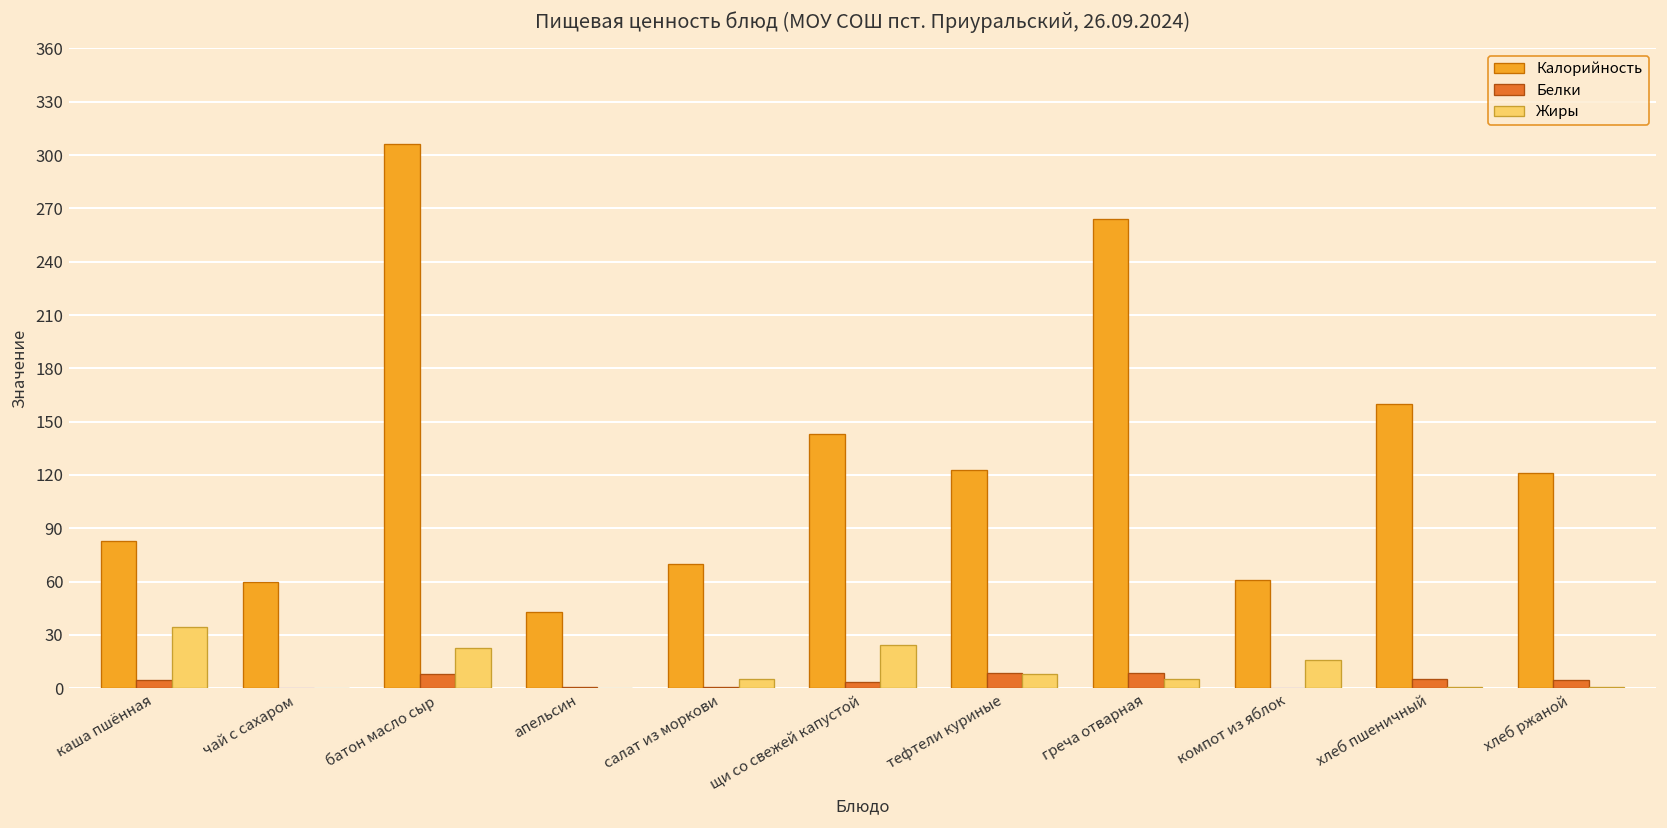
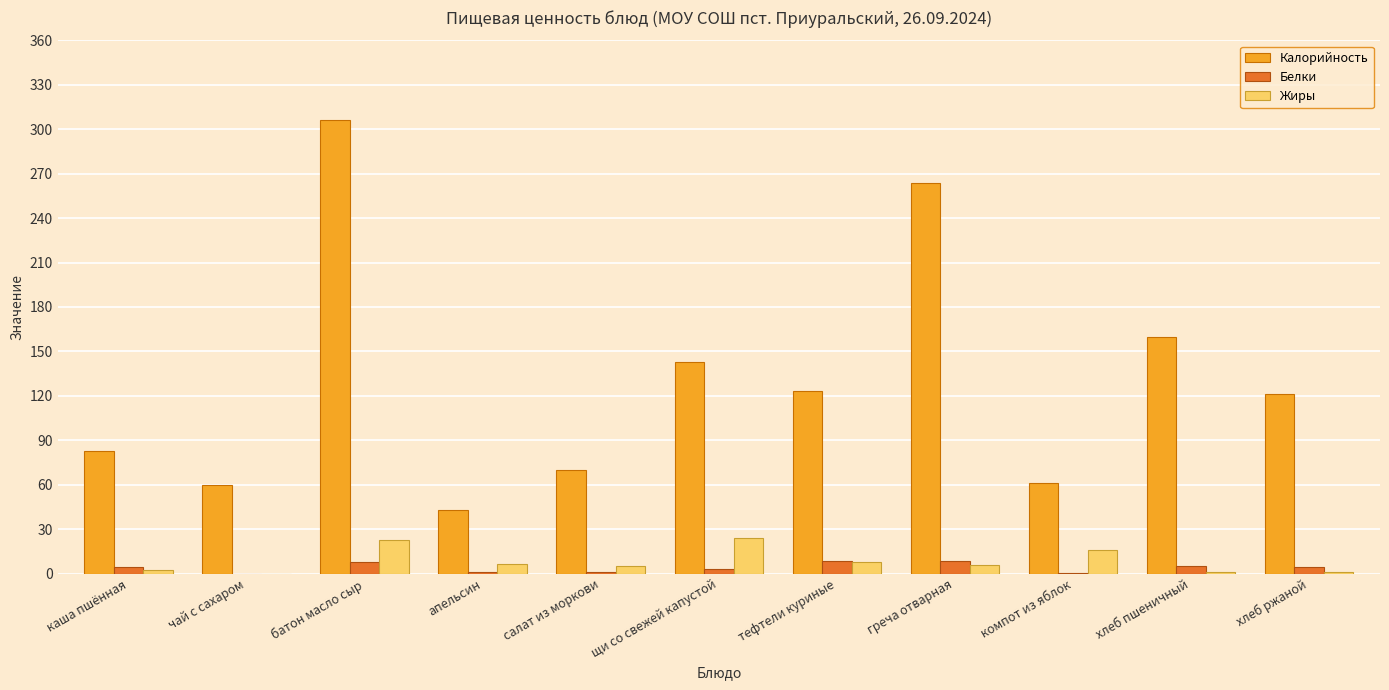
  {
    "Жиры": {
-     "каша пшённая": 35,
+     "каша пшённая": 3,
      "чай с сахаром": 0,
      "батон масло сыр": 22,
-     "апельсин": 0,
+     "апельсин": 6,
      "салат из моркови": 5,
      "щи со свежей капустой": 24,
      "тефтели куриные": 8,
      "греча отварная": 5,
      "компот из яблок": 16
    }
  }
